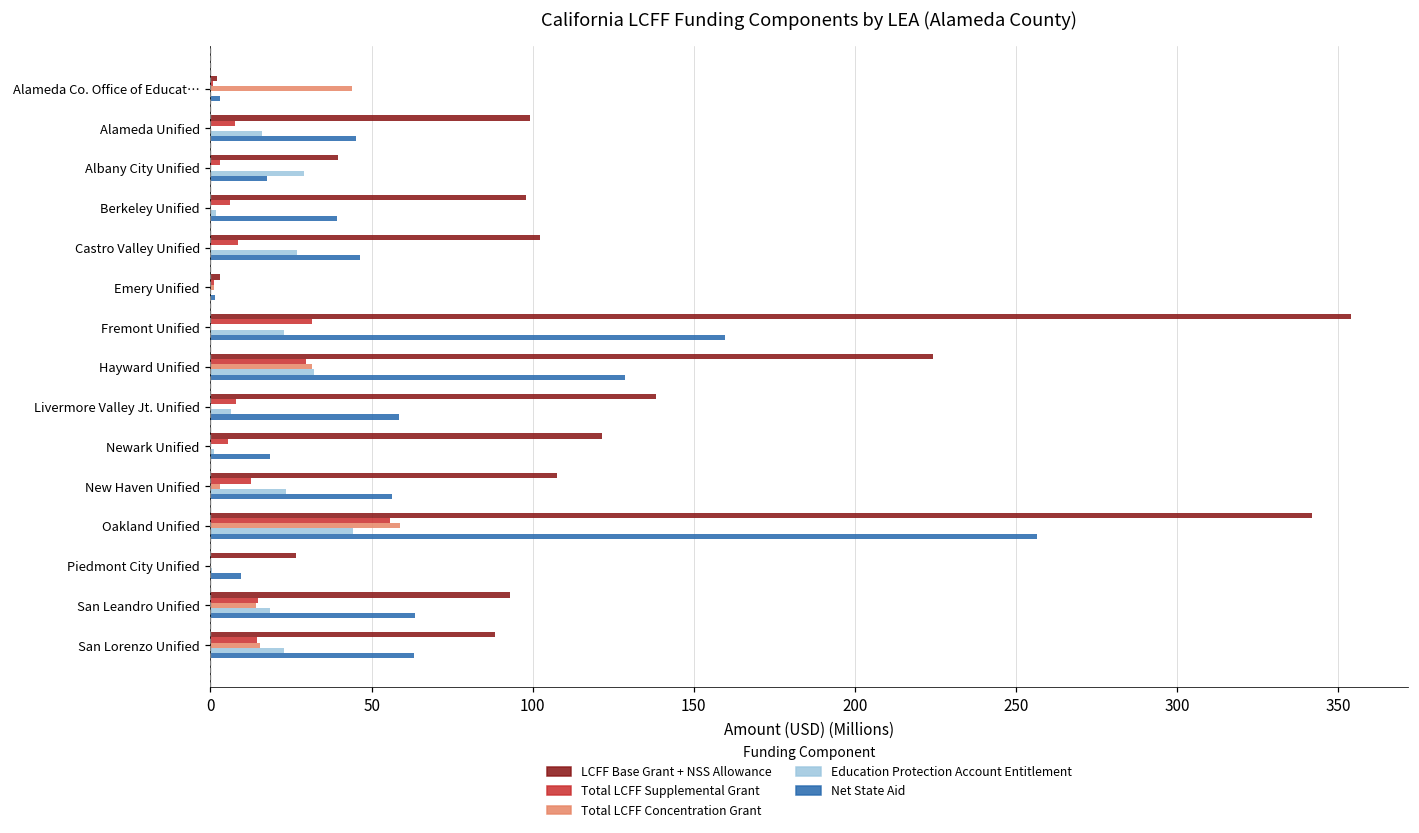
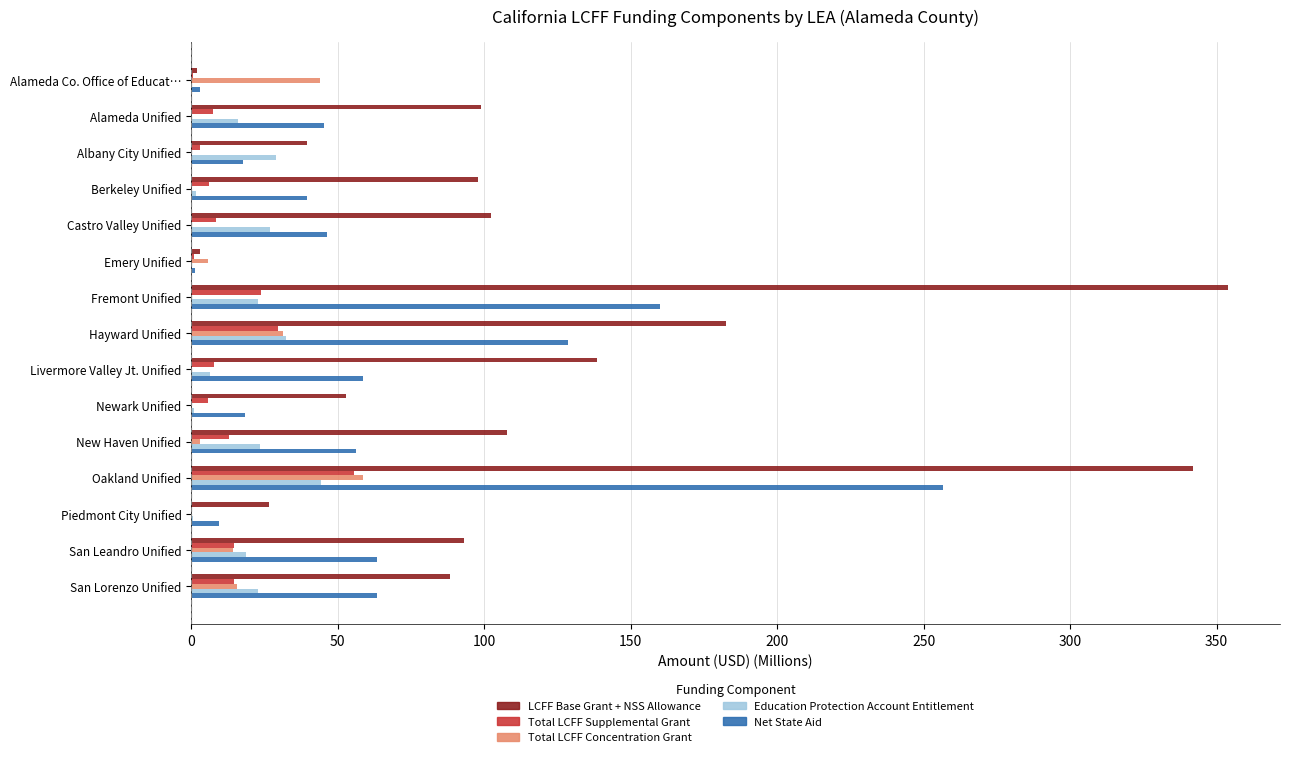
  {
    "LCFF Base Grant + NSS Allowance": {
      "Alameda Co. Office of Educat…": 2,
      "Alameda Unified": 99,
      "Albany City Unified": 40,
      "Berkeley Unified": 98,
      "Castro Valley Unified": 102,
      "Emery Unified": 3,
      "Fremont Unified": 354,
-     "Hayward Unified": 224,
+     "Hayward Unified": 182,
      "Livermore Valley Jt. Unified": 138,
-     "Newark Unified": 122,
+     "Newark Unified": 53,
      "New Haven Unified": 108,
      "Oakland Unified": 342,
      "Piedmont City Unified": 27,
      "San Leandro Unified": 93,
      "San Lorenzo Unified": 88
    },
    "Total LCFF Supplemental Grant": {
      "Alameda Unified": 8,
      "Albany City Unified": 3,
      "Berkeley Unified": 6,
      "Castro Valley Unified": 9,
      "Emery Unified": 1,
-     "Fremont Unified": 32,
+     "Fremont Unified": 24,
      "Hayward Unified": 30,
      "Livermore Valley Jt. Unified": 8,
      "Newark Unified": 6,
      "New Haven Unified": 13,
      "Oakland Unified": 56,
      "San Leandro Unified": 15,
      "San Lorenzo Unified": 14
    },
    "Total LCFF Concentration Grant": {
      "Alameda Co. Office of Educat…": 44,
      "Alameda Unified": 0,
      "Albany City Unified": 0,
      "Berkeley Unified": 0,
      "Castro Valley Unified": 0,
-     "Emery Unified": 1,
+     "Emery Unified": 6,
      "Fremont Unified": 0,
      "Hayward Unified": 31,
      "Livermore Valley Jt. Unified": 0,
      "Newark Unified": 0,
      "New Haven Unified": 3,
      "Oakland Unified": 59,
      "Piedmont City Unified": 0,
      "San Leandro Unified": 14,
      "San Lorenzo Unified": 15
    },
    "Education Protection Account Entitlement": {
      "Alameda Unified": 16,
      "Albany City Unified": 29,
      "Berkeley Unified": 2,
      "Castro Valley Unified": 27,
      "Fremont Unified": 23,
      "Hayward Unified": 32,
      "Livermore Valley Jt. Unified": 6,
      "Newark Unified": 1,
      "New Haven Unified": 23,
      "Oakland Unified": 44,
      "San Leandro Unified": 19,
      "San Lorenzo Unified": 23
    },
    "Net State Aid": {
      "Alameda Co. Office of Educat…": 3,
      "Alameda Unified": 45,
      "Albany City Unified": 18,
      "Berkeley Unified": 39,
      "Castro Valley Unified": 46,
      "Emery Unified": 1,
      "Fremont Unified": 160,
      "Hayward Unified": 129,
      "Livermore Valley Jt. Unified": 58,
      "Newark Unified": 18,
      "New Haven Unified": 56,
      "Oakland Unified": 256,
      "Piedmont City Unified": 9,
      "San Leandro Unified": 63,
      "San Lorenzo Unified": 63
    }
  }
